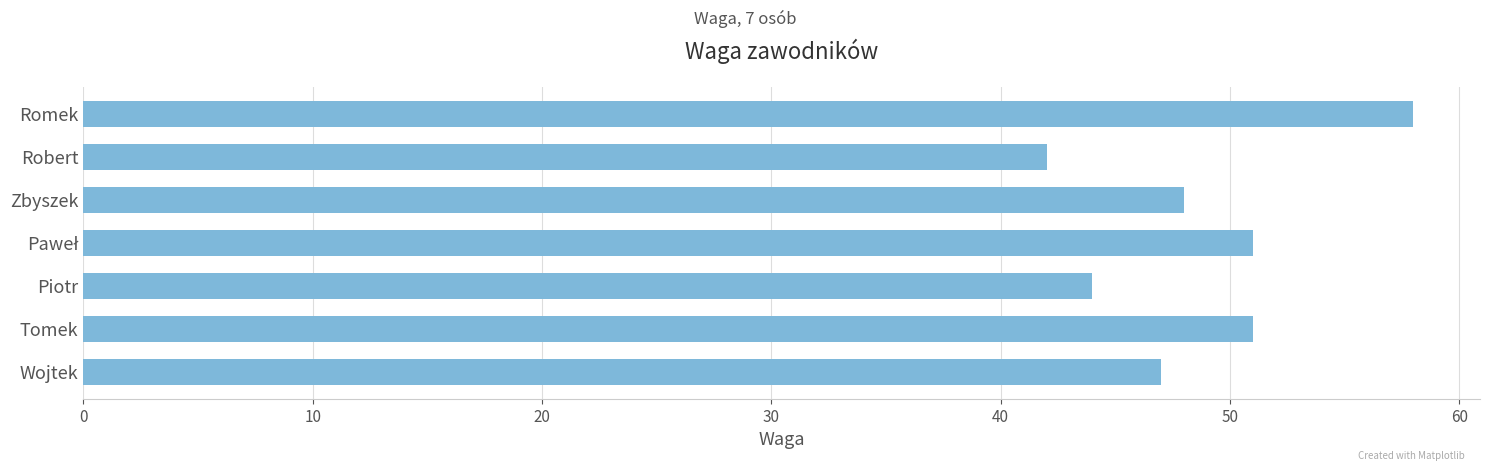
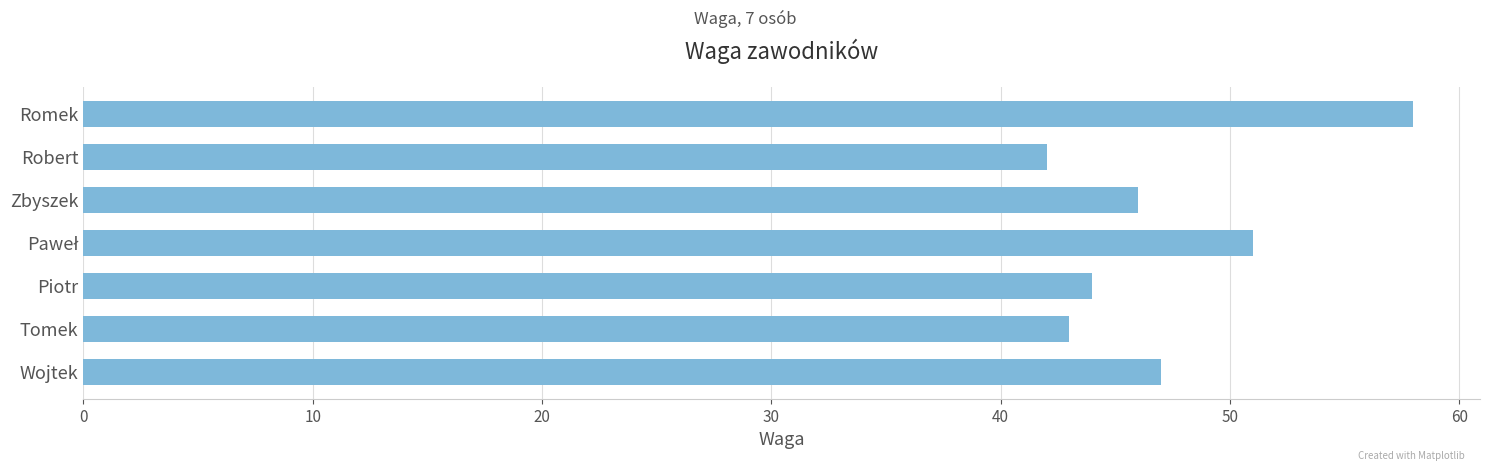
  {
    "Romek": 58,
    "Robert": 42,
-   "Zbyszek": 48,
+   "Zbyszek": 46,
    "Paweł": 51,
    "Piotr": 44,
-   "Tomek": 51,
+   "Tomek": 43,
    "Wojtek": 47
  }
